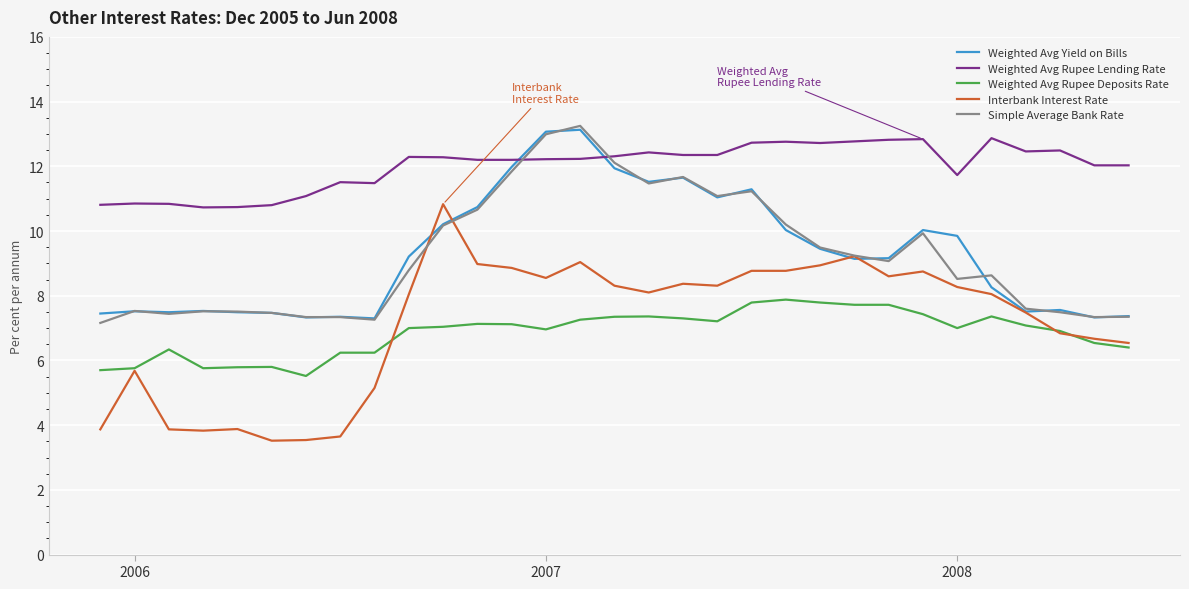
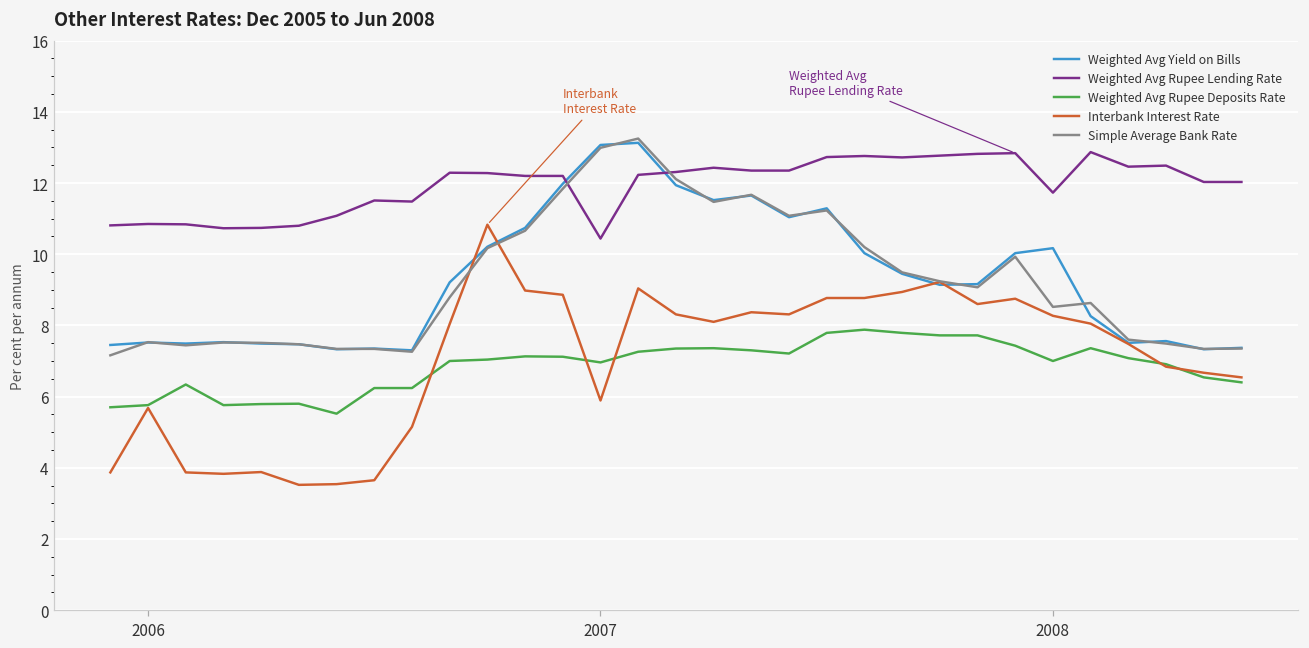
  {
    "Weighted Avg Yield on Bills": {
      "2007": 13.1,
-     "2008": 9.9
+     "2008": 10.2
    },
    "Weighted Avg Rupee Lending Rate": {
      "2006": 10.9,
-     "2007": 12.2,
+     "2007": 10.4,
      "2008": 11.7
    },
    "Weighted Avg Rupee Deposits Rate": {
      "2006": 5.8,
      "2007": 7.0,
      "2008": 7.0
    },
    "Interbank Interest Rate": {
      "2006": 5.7,
-     "2007": 8.6,
+     "2007": 5.9,
      "2008": 8.3
    },
    "Simple Average Bank Rate": {
      "2007": 13.0,
      "2008": 8.5
    }
  }
